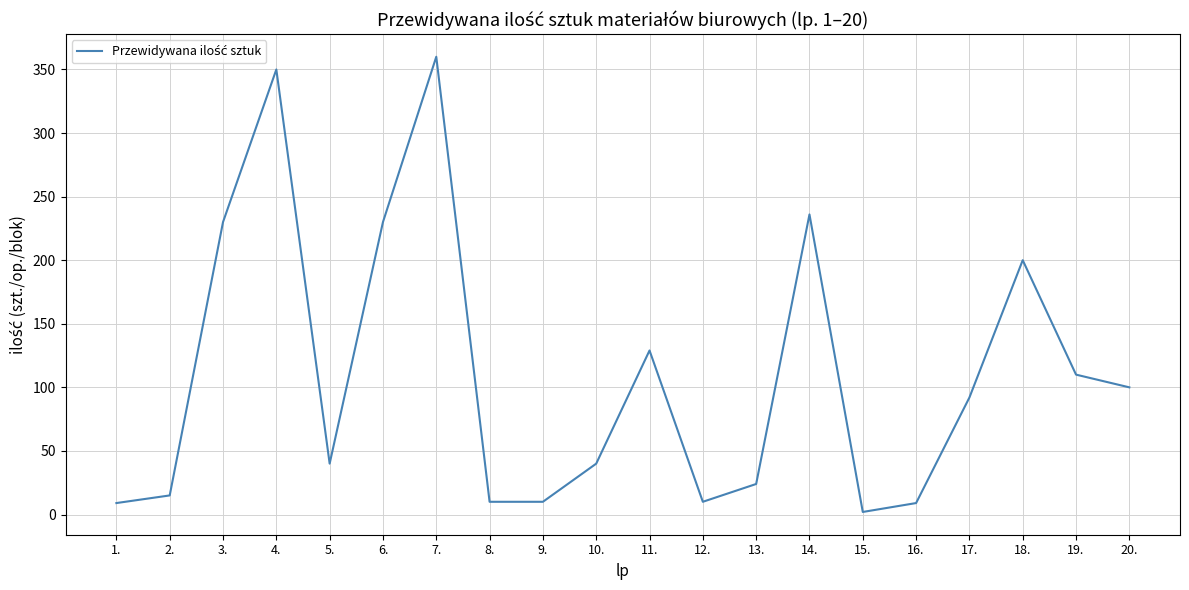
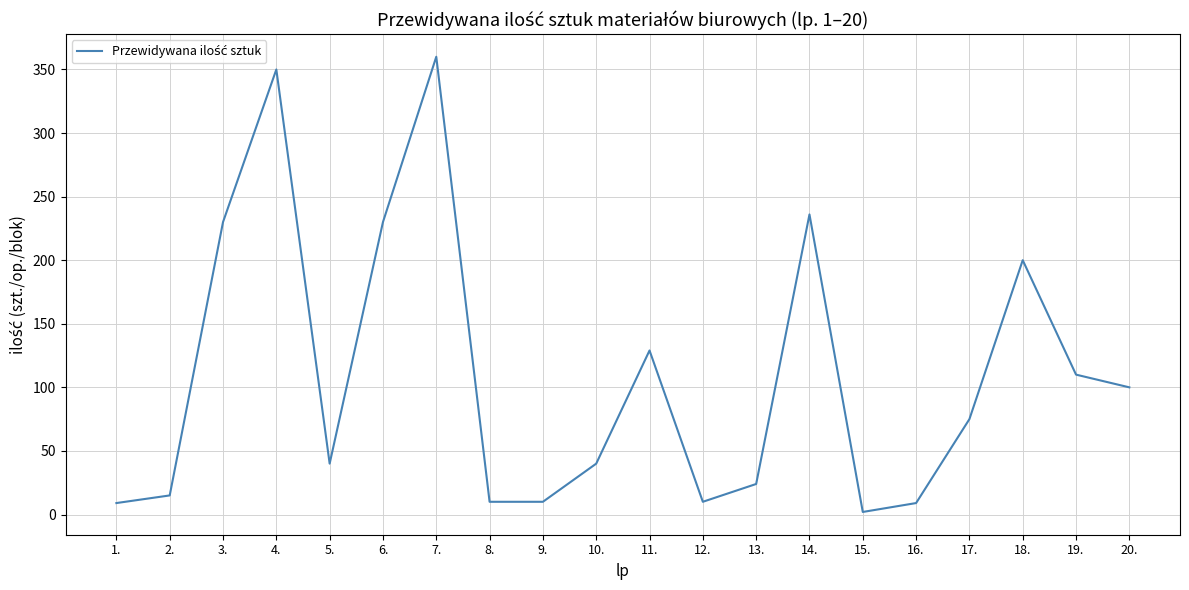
  {
    "1.": 9,
    "2.": 15,
    "3.": 230,
    "4.": 350,
    "5.": 40,
    "6.": 230,
    "7.": 360,
    "8.": 10,
    "9.": 10,
    "10.": 40,
    "11.": 129,
    "12.": 10,
    "13.": 24,
    "14.": 236,
    "15.": 2,
    "16.": 9,
-   "17.": 92,
+   "17.": 75,
    "18.": 200,
    "19.": 110,
    "20.": 100
  }
